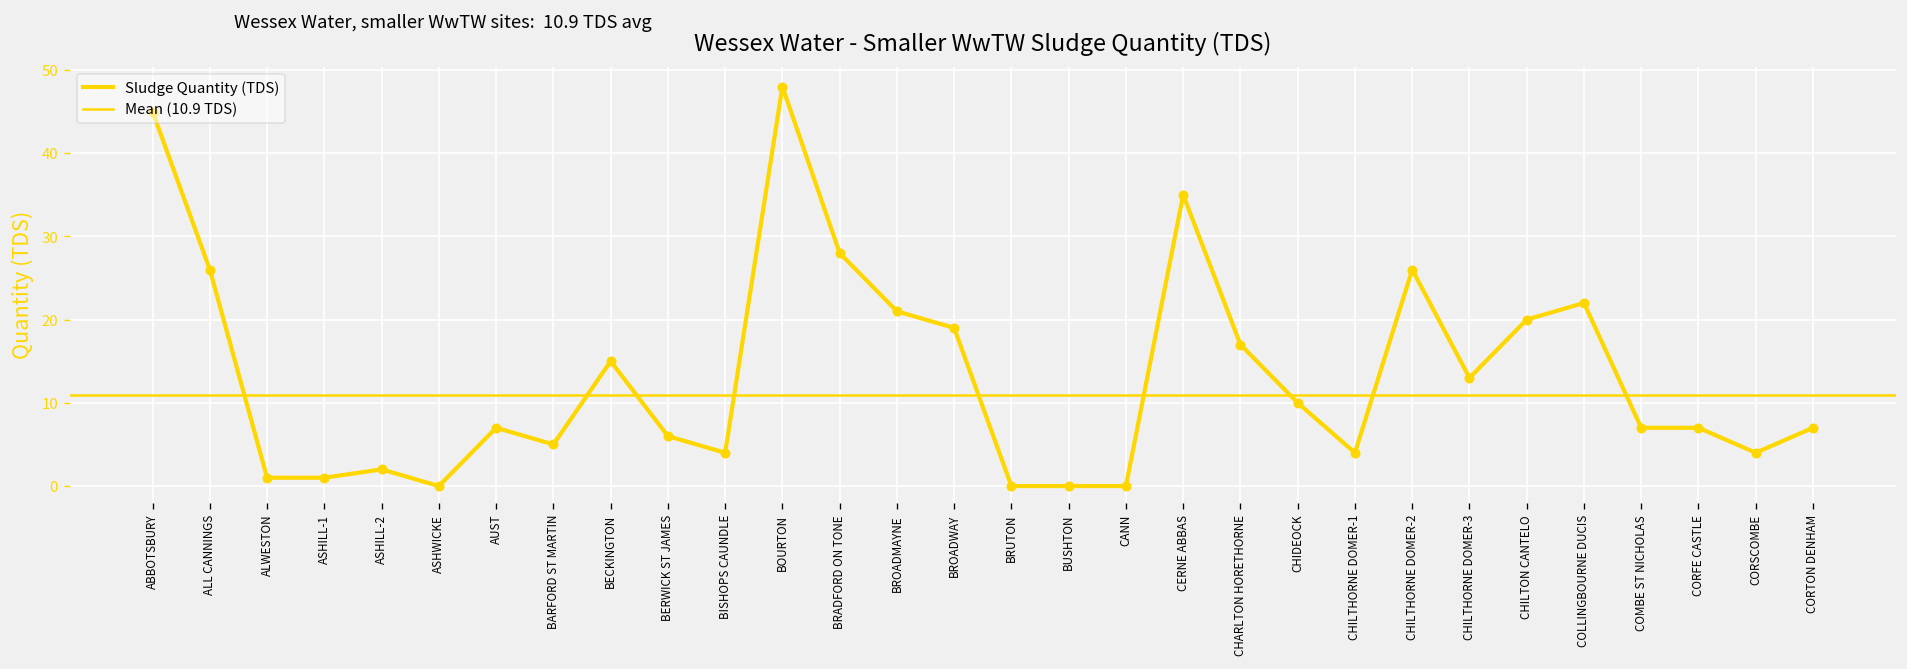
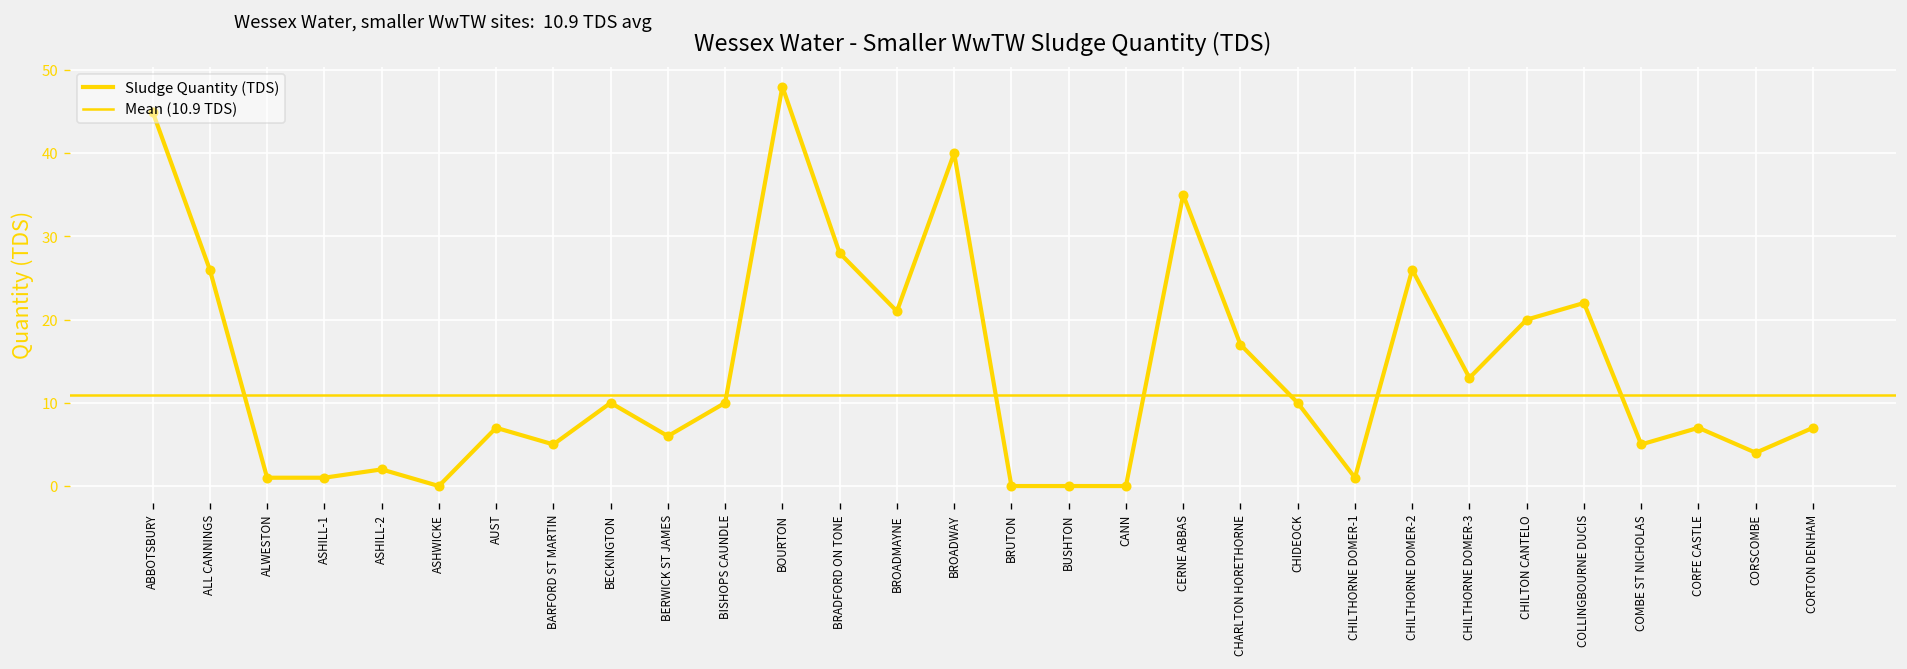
  {
    "ALL CANNINGS": 26,
    "ALWESTON": 1,
    "ASHILL-1": 1,
    "ASHILL-2": 2,
    "ASHWICKE": 0,
    "AUST": 7,
    "BARFORD ST MARTIN": 5,
-   "BECKINGTON": 15,
+   "BECKINGTON": 10,
    "BERWICK ST JAMES": 6,
-   "BISHOPS CAUNDLE": 4,
+   "BISHOPS CAUNDLE": 10,
    "BOURTON": 48,
    "BRADFORD ON TONE": 28,
    "BROADMAYNE": 21,
-   "BROADWAY": 19,
+   "BROADWAY": 40,
    "BRUTON": 0,
    "BUSHTON": 0,
    "CANN": 0,
    "CERNE ABBAS": 35,
    "CHARLTON HORETHORNE": 17,
    "CHIDEOCK": 10,
-   "CHILTHORNE DOMER-1": 4,
+   "CHILTHORNE DOMER-1": 1,
    "CHILTHORNE DOMER-2": 26,
    "CHILTHORNE DOMER-3": 13,
    "CHILTON CANTELO": 20,
    "COLLINGBOURNE DUCIS": 22,
-   "COMBE ST NICHOLAS": 7,
+   "COMBE ST NICHOLAS": 5,
    "CORFE CASTLE": 7,
    "CORSCOMBE": 4,
    "CORTON DENHAM": 7
  }
